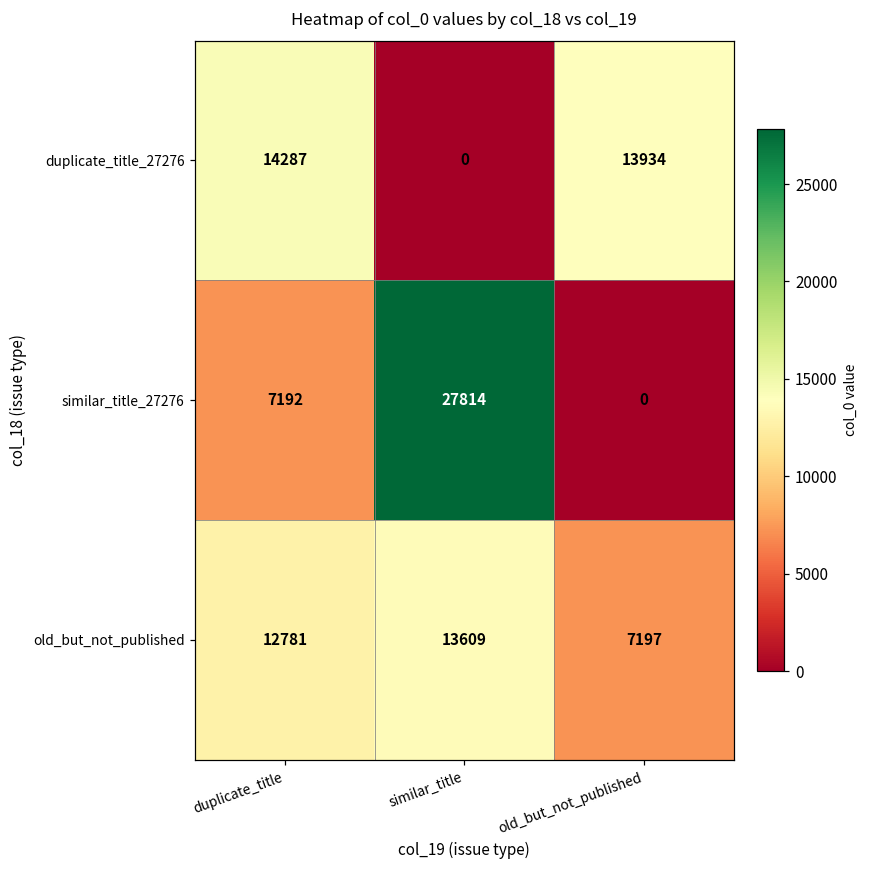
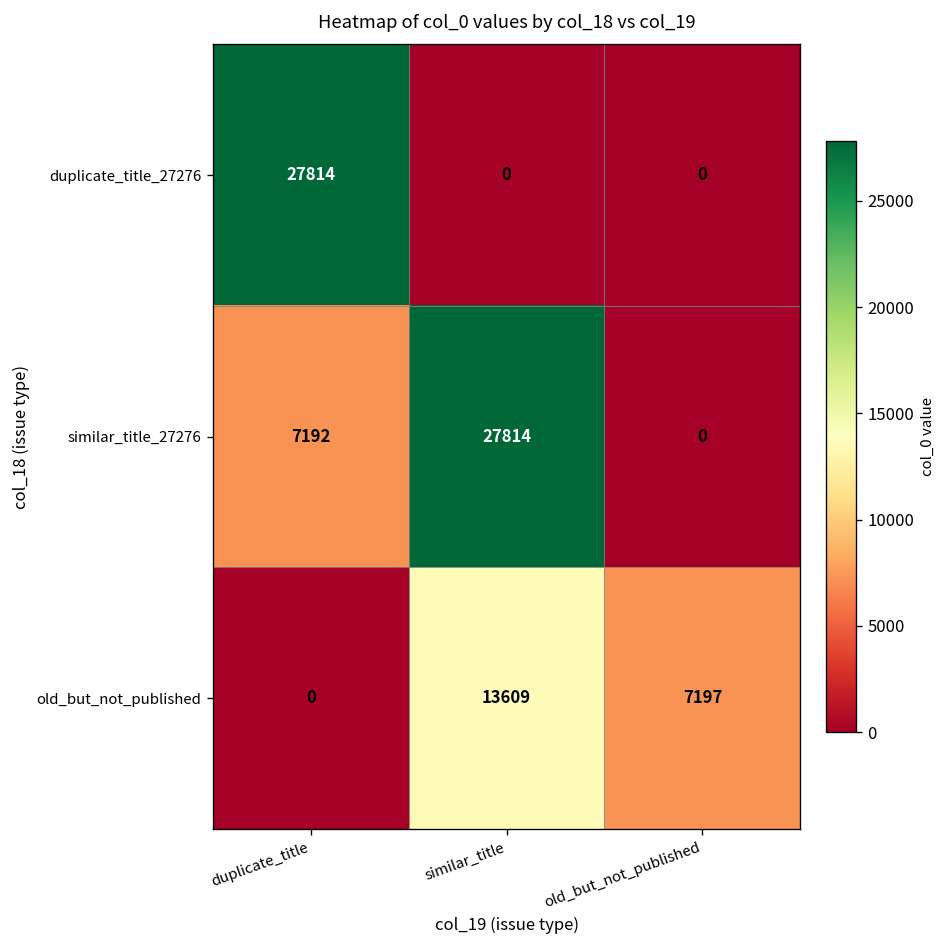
  {
    "duplicate_title_27276": {
-     "duplicate_title": 14287,
+     "duplicate_title": 27814,
      "similar_title": 0,
-     "old_but_not_published": 13934
+     "old_but_not_published": 0
    },
    "similar_title_27276": {
      "duplicate_title": 7192,
      "similar_title": 27814,
      "old_but_not_published": 0
    },
    "old_but_not_published": {
-     "duplicate_title": 12781,
+     "duplicate_title": 0,
      "similar_title": 13609,
      "old_but_not_published": 7197
    }
  }
